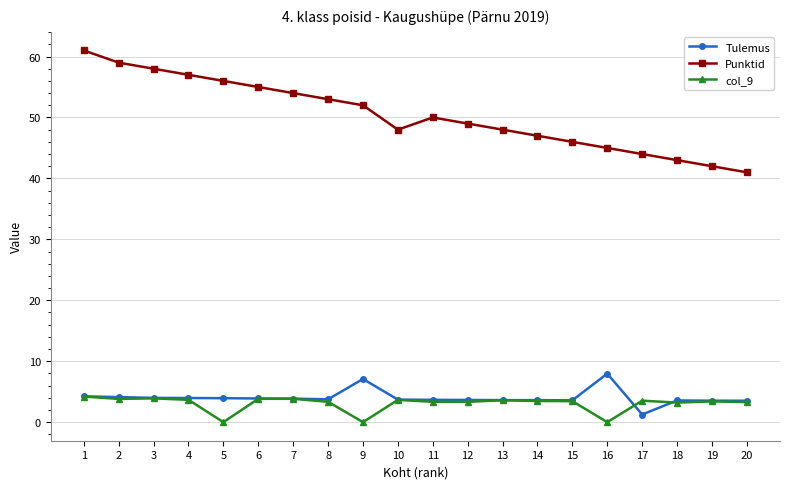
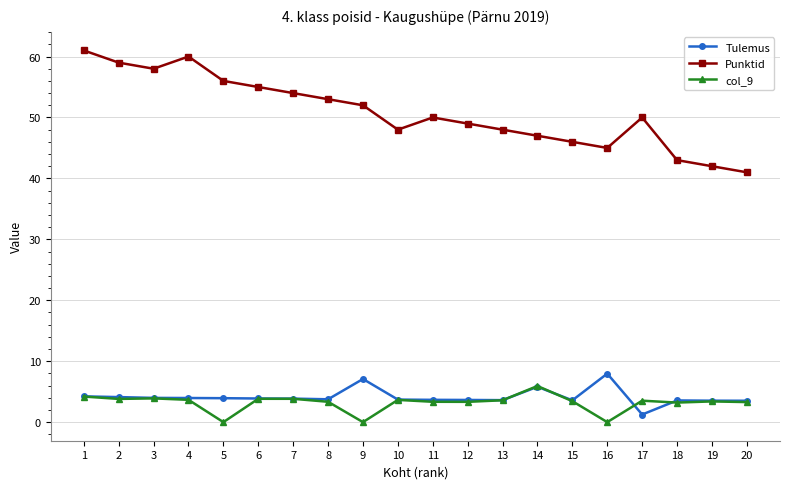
  {
    "Tulemus": {
      "5": 4,
      "9": 7,
-     "14": 4,
+     "14": 6,
      "16": 8,
      "17": 1
    },
    "Punktid": {
      "1": 61,
      "2": 59,
      "3": 58,
-     "4": 57,
+     "4": 60,
      "5": 56,
      "6": 55,
      "7": 54,
      "8": 53,
      "9": 52,
      "10": 48,
      "11": 50,
      "12": 49,
      "13": 48,
      "14": 47,
      "15": 46,
      "16": 45,
-     "17": 44,
+     "17": 50,
      "18": 43,
      "19": 42,
      "20": 41
    },
    "col_9": {
      "5": 0,
      "9": 0,
-     "14": 3,
+     "14": 6,
      "16": 0,
      "17": 4
    }
  }
